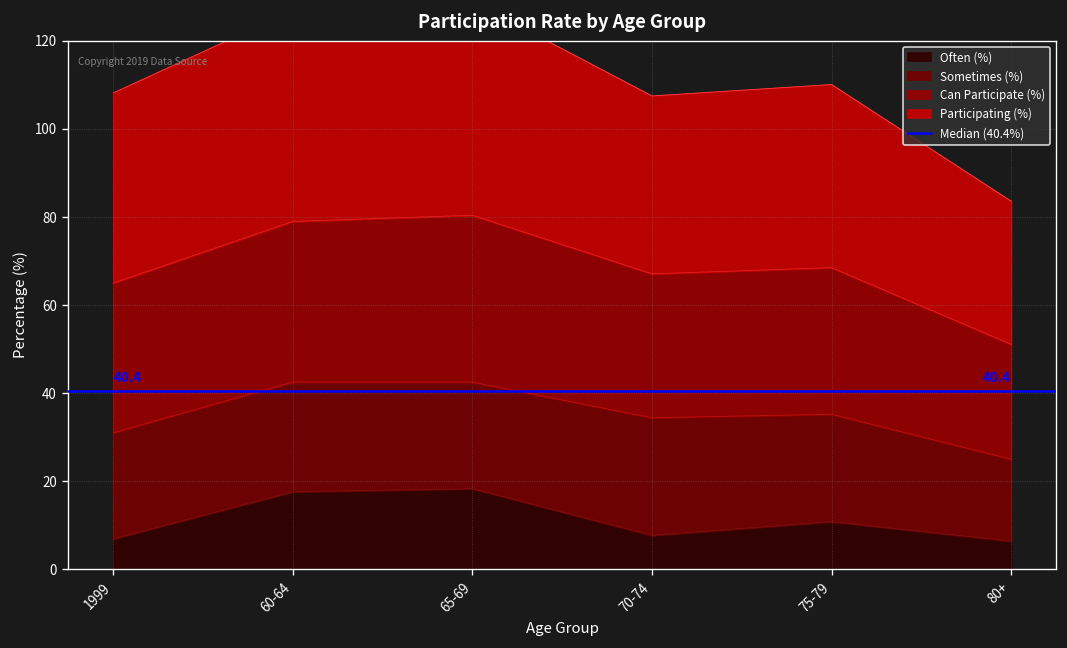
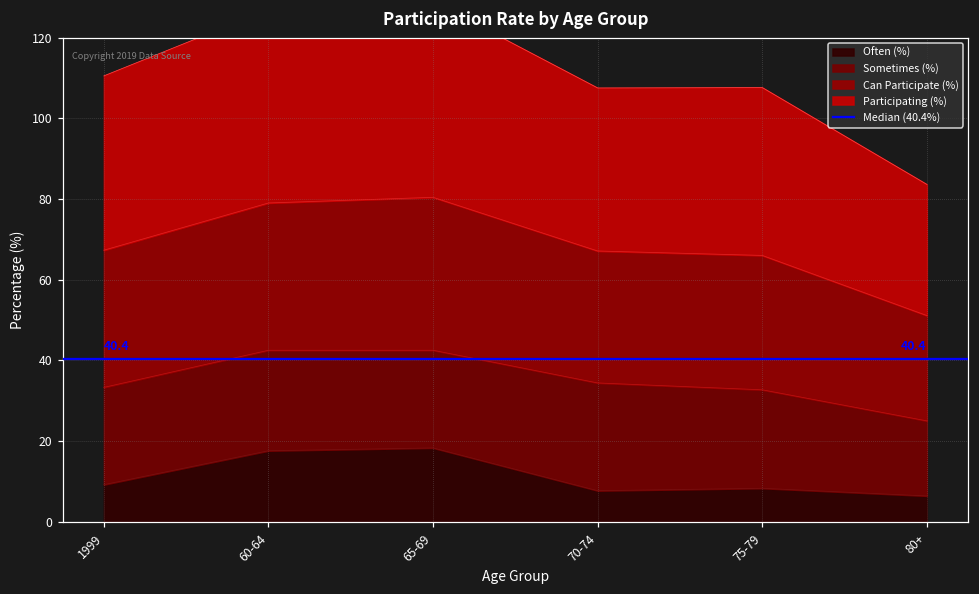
  {
    "Often (%)": {
-     "1999": 7,
+     "1999": 9,
      "60-64": 18,
      "65-69": 18,
      "70-74": 8,
-     "75-79": 11,
+     "75-79": 8,
      "80+": 6
    }
  }
